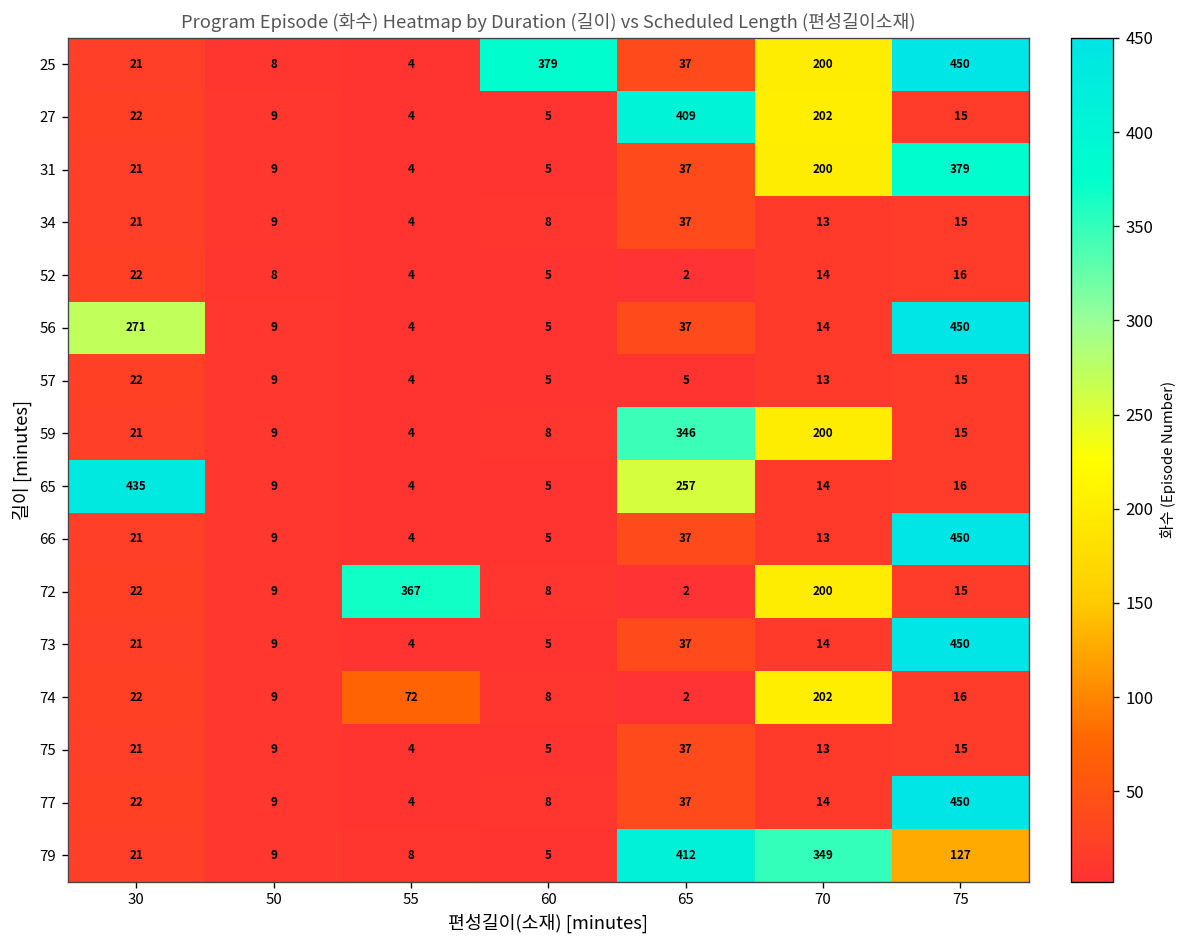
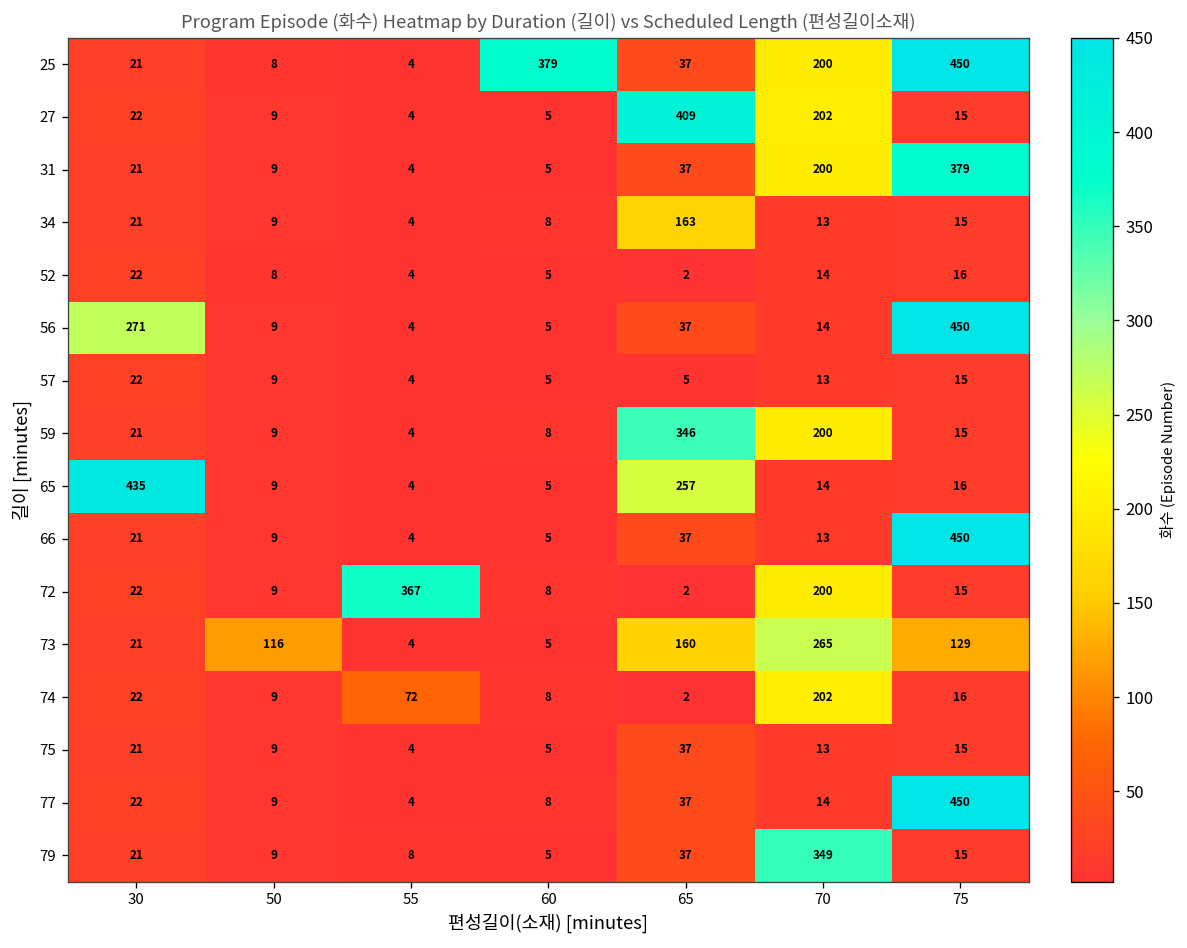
  {
    "25": {
      "30": 21,
      "50": 8,
      "55": 4,
      "60": 379,
      "65": 37,
      "70": 200,
      "75": 450
    },
    "27": {
      "30": 22,
      "50": 9,
      "55": 4,
      "60": 5,
      "65": 409,
      "70": 202,
      "75": 15
    },
    "31": {
      "30": 21,
      "50": 9,
      "55": 4,
      "60": 5,
      "65": 37,
      "70": 200,
      "75": 379
    },
    "34": {
      "30": 21,
      "50": 9,
      "55": 4,
      "60": 8,
-     "65": 37,
+     "65": 163,
      "70": 13,
      "75": 15
    },
    "52": {
      "30": 22,
      "50": 8,
      "55": 4,
      "60": 5,
      "65": 2,
      "70": 14,
      "75": 16
    },
    "56": {
      "30": 271,
      "50": 9,
      "55": 4,
      "60": 5,
      "65": 37,
      "70": 14,
      "75": 450
    },
    "57": {
      "30": 22,
      "50": 9,
      "55": 4,
      "60": 5,
      "65": 5,
      "70": 13,
      "75": 15
    },
    "59": {
      "30": 21,
      "50": 9,
      "55": 4,
      "60": 8,
      "65": 346,
      "70": 200,
      "75": 15
    },
    "65": {
      "30": 435,
      "50": 9,
      "55": 4,
      "60": 5,
      "65": 257,
      "70": 14,
      "75": 16
    },
    "66": {
      "30": 21,
      "50": 9,
      "55": 4,
      "60": 5,
      "65": 37,
      "70": 13,
      "75": 450
    },
    "72": {
      "30": 22,
      "50": 9,
      "55": 367,
      "60": 8,
      "65": 2,
      "70": 200,
      "75": 15
    },
    "73": {
      "30": 21,
-     "50": 9,
+     "50": 116,
      "55": 4,
      "60": 5,
-     "65": 37,
-     "70": 14,
-     "75": 450
+     "65": 160,
+     "70": 265,
+     "75": 129
    },
    "74": {
      "30": 22,
      "50": 9,
      "55": 72,
      "60": 8,
      "65": 2,
      "70": 202,
      "75": 16
    },
    "75": {
      "30": 21,
      "50": 9,
      "55": 4,
      "60": 5,
      "65": 37,
      "70": 13,
      "75": 15
    },
    "77": {
      "30": 22,
      "50": 9,
      "55": 4,
      "60": 8,
      "65": 37,
      "70": 14,
      "75": 450
    },
    "79": {
      "30": 21,
      "50": 9,
      "55": 8,
      "60": 5,
-     "65": 412,
+     "65": 37,
      "70": 349,
-     "75": 127
+     "75": 15
    }
  }
